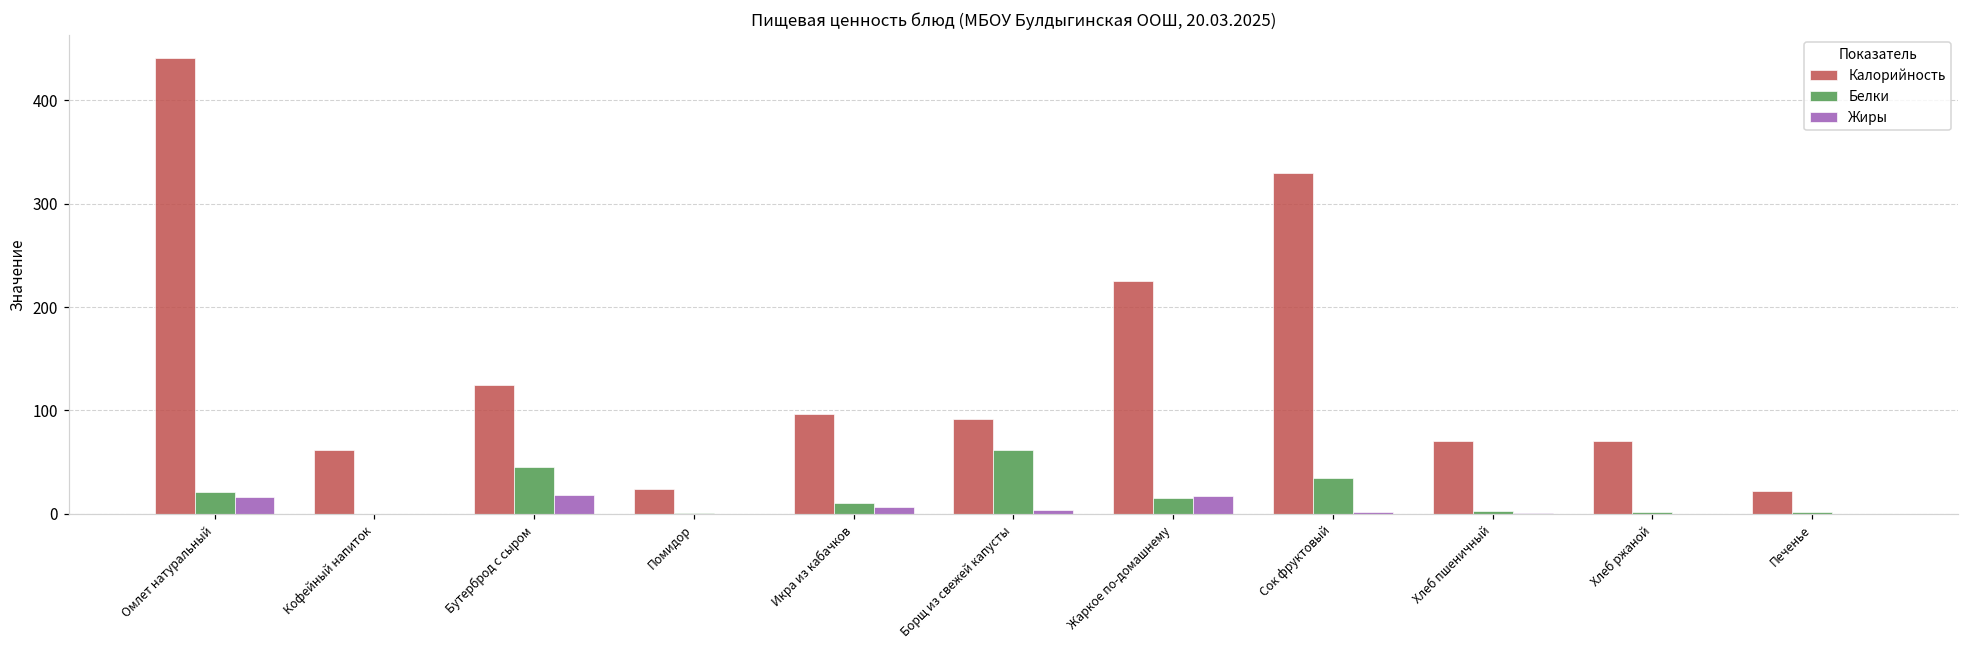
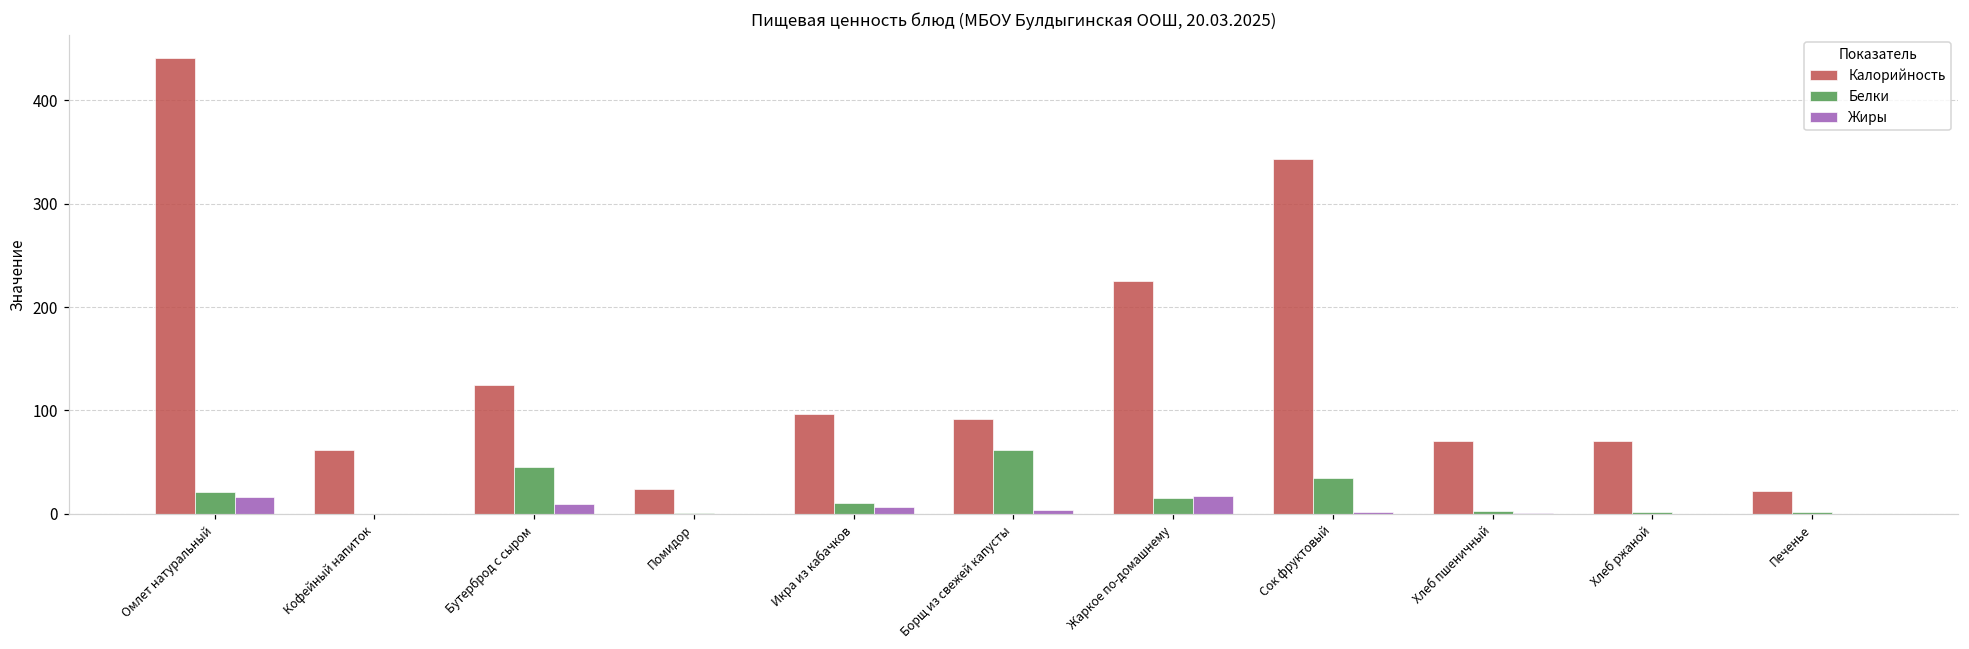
  {
    "Калорийность": {
      "Омлет натуральный": 440,
      "Кофейный напиток": 60,
      "Бутерброд с сыром": 130,
      "Помидор": 20,
      "Икра из кабачков": 100,
      "Борщ из свежей капусты": 90,
      "Жаркое по-домашнему": 230,
-     "Сок фруктовый": 330,
+     "Сок фруктовый": 340,
      "Хлеб пшеничный": 70,
      "Хлеб ржаной": 70,
      "Печенье": 20
    },
    "Белки": {
      "Омлет натуральный": 20,
      "Кофейный напиток": 0,
      "Бутерброд с сыром": 50,
      "Икра из кабачков": 10,
      "Борщ из свежей капусты": 60,
      "Жаркое по-домашнему": 20,
      "Сок фруктовый": 40
    },
    "Жиры": {
      "Омлет натуральный": 20,
      "Кофейный напиток": 0,
-     "Бутерброд с сыром": 20,
+     "Бутерброд с сыром": 10,
      "Помидор": 0,
      "Икра из кабачков": 10,
      "Борщ из свежей капусты": 0,
      "Жаркое по-домашнему": 20,
      "Хлеб ржаной": 0,
      "Печенье": 0
    }
  }
